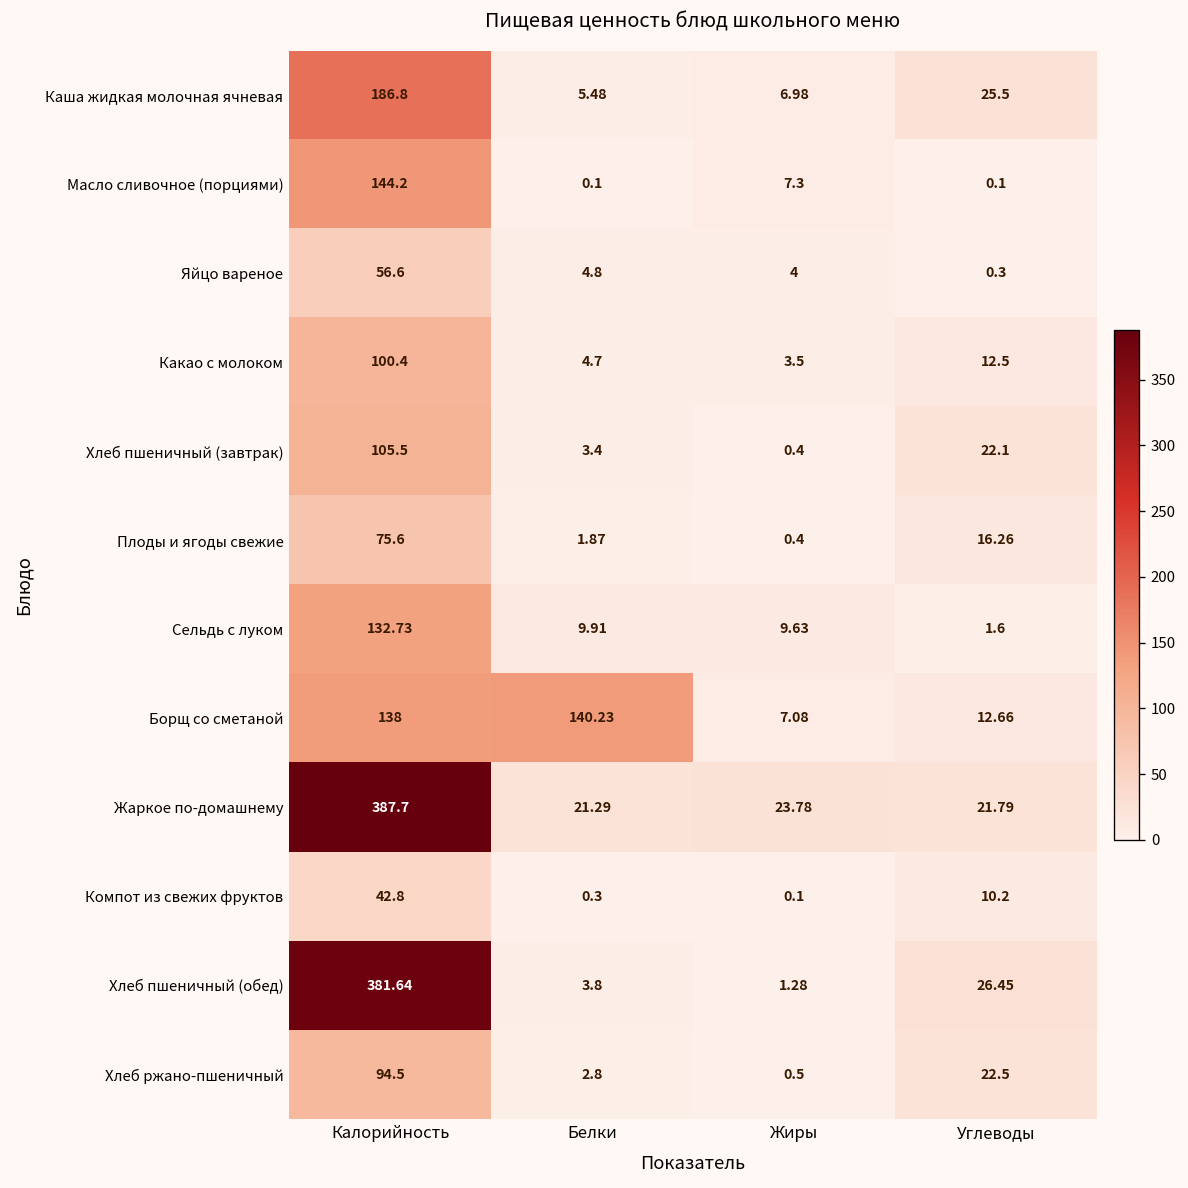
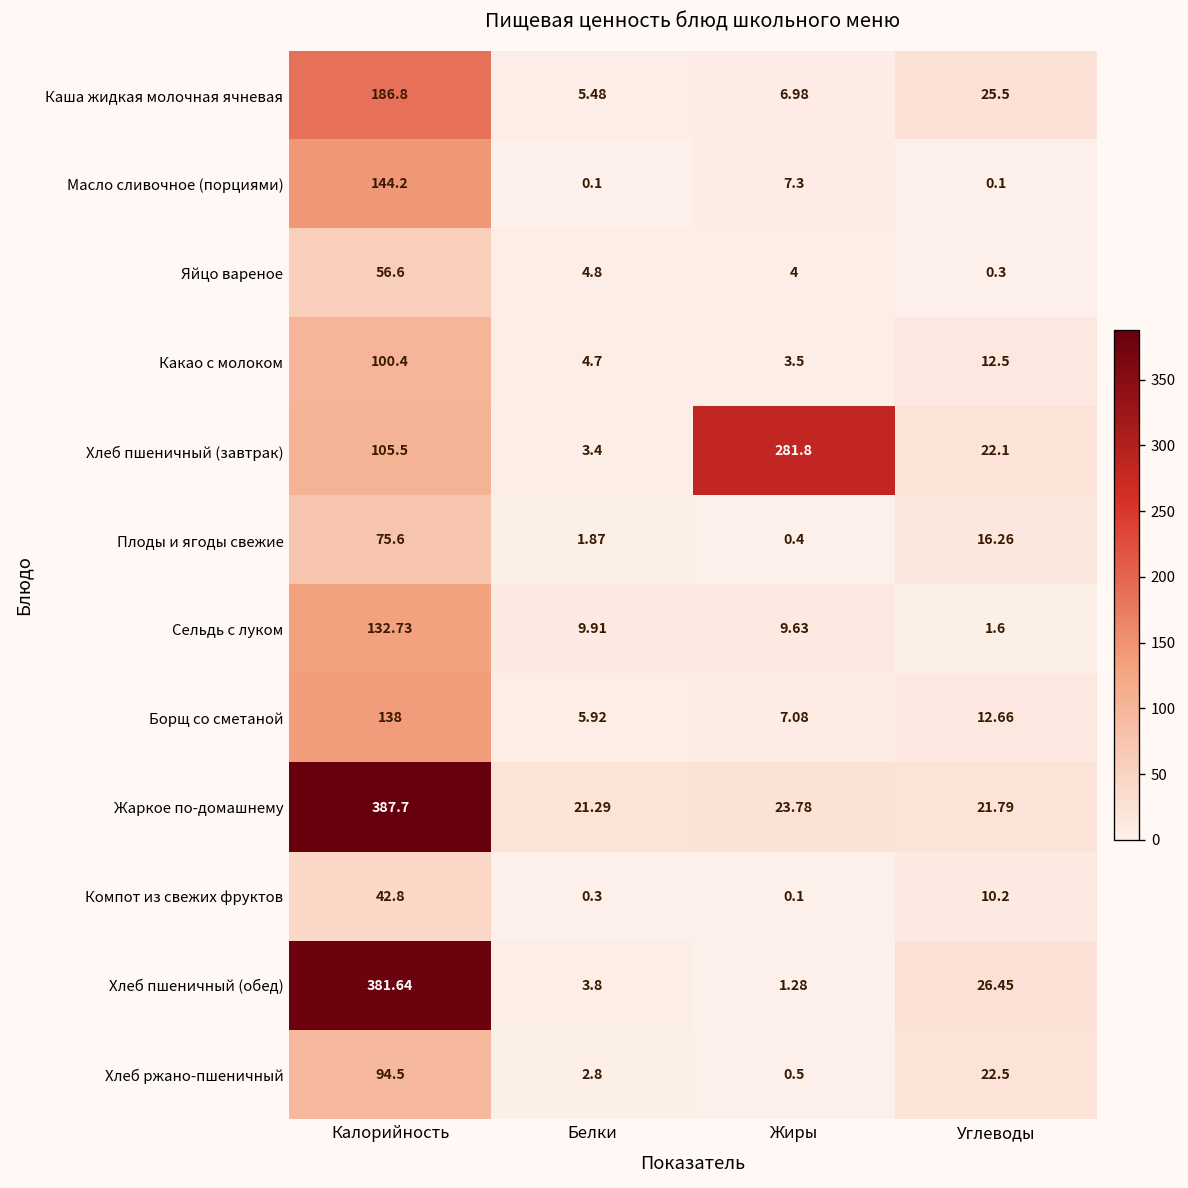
  {
    "Каша жидкая молочная ячневая": {
      "Калорийность": 186.8,
      "Белки": 5.48,
      "Жиры": 6.98,
      "Углеводы": 25.5
    },
    "Масло сливочное (порциями)": {
      "Калорийность": 144.2,
      "Белки": 0.1,
      "Жиры": 7.3,
      "Углеводы": 0.1
    },
    "Яйцо вареное": {
      "Калорийность": 56.6,
      "Белки": 4.8,
      "Жиры": 4,
      "Углеводы": 0.3
    },
    "Какао с молоком": {
      "Калорийность": 100.4,
      "Белки": 4.7,
      "Жиры": 3.5,
      "Углеводы": 12.5
    },
    "Хлеб пшеничный (завтрак)": {
      "Калорийность": 105.5,
      "Белки": 3.4,
-     "Жиры": 0.4,
+     "Жиры": 281.8,
      "Углеводы": 22.1
    },
    "Плоды и ягоды свежие": {
      "Калорийность": 75.6,
      "Белки": 1.87,
      "Жиры": 0.4,
      "Углеводы": 16.26
    },
    "Сельдь с луком": {
      "Калорийность": 132.73,
      "Белки": 9.91,
      "Жиры": 9.63,
      "Углеводы": 1.6
    },
    "Борщ со сметаной": {
      "Калорийность": 138,
-     "Белки": 140.23,
+     "Белки": 5.92,
      "Жиры": 7.08,
      "Углеводы": 12.66
    },
    "Жаркое по-домашнему": {
      "Калорийность": 387.7,
      "Белки": 21.29,
      "Жиры": 23.78,
      "Углеводы": 21.79
    },
    "Компот из свежих фруктов": {
      "Калорийность": 42.8,
      "Белки": 0.3,
      "Жиры": 0.1,
      "Углеводы": 10.2
    },
    "Хлеб пшеничный (обед)": {
      "Калорийность": 381.64,
      "Белки": 3.8,
      "Жиры": 1.28,
      "Углеводы": 26.45
    },
    "Хлеб ржано-пшеничный": {
      "Калорийность": 94.5,
      "Белки": 2.8,
      "Жиры": 0.5,
      "Углеводы": 22.5
    }
  }
